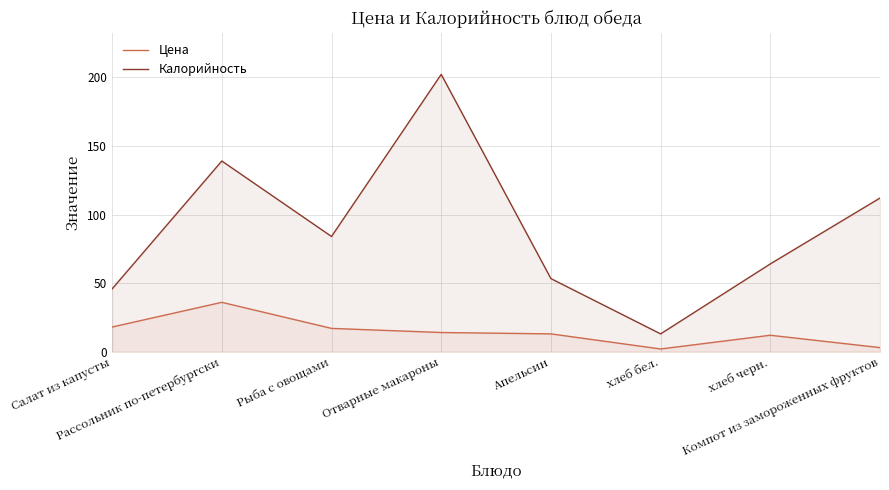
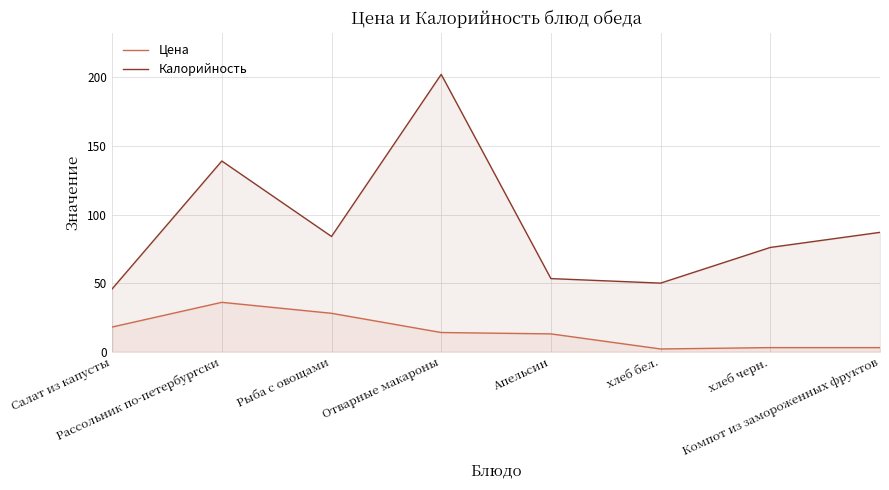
  {
    "Цена": {
      "Салат из капусты": 18,
      "Рассольник по-петербургски": 36,
-     "Рыба с овощами": 17,
+     "Рыба с овощами": 28,
      "Отварные макароны": 14,
      "Апельсин": 13,
      "хлеб бел.": 2,
-     "хлеб черн.": 12,
+     "хлеб черн.": 3,
      "Компот из замороженных фруктов": 3
    },
    "Калорийность": {
      "Салат из капусты": 46,
      "Рассольник по-петербургски": 139,
      "Рыба с овощами": 84,
      "Отварные макароны": 202,
      "Апельсин": 53,
-     "хлеб бел.": 13,
-     "хлеб черн.": 64,
-     "Компот из замороженных фруктов": 112
+     "хлеб бел.": 50,
+     "хлеб черн.": 76,
+     "Компот из замороженных фруктов": 87
    }
  }
